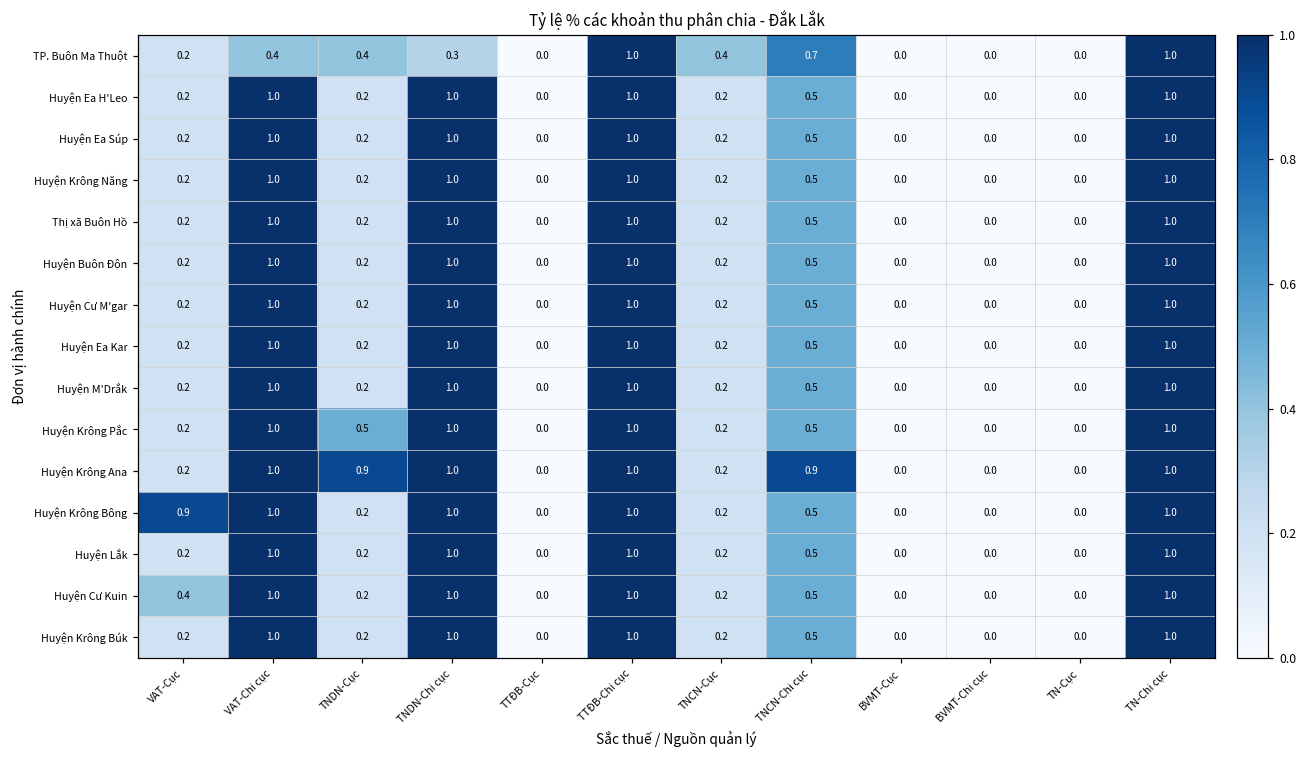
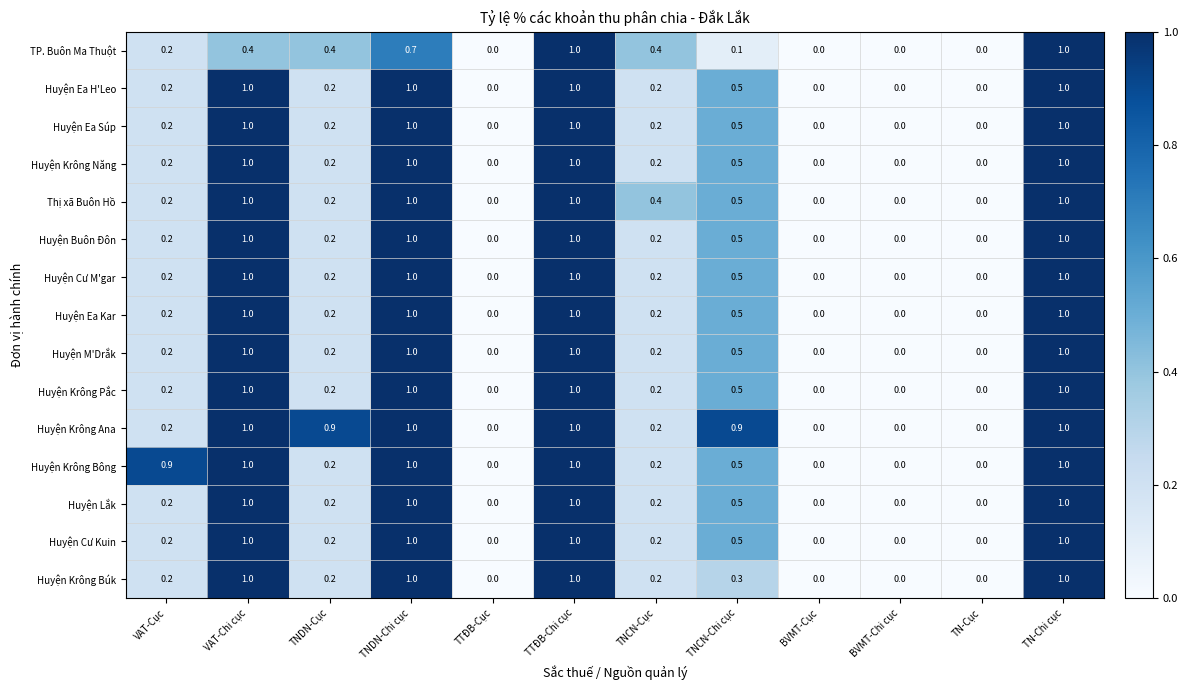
  {
    "TP. Buôn Ma Thuột": {
      "VAT-Cục": 0.2,
      "VAT-Chi cục": 0.4,
      "TNDN-Cục": 0.4,
-     "TNDN-Chi cục": 0.3,
+     "TNDN-Chi cục": 0.7,
      "TTĐB-Cục": 0.0,
      "TTĐB-Chi cục": 1.0,
      "TNCN-Cục": 0.4,
-     "TNCN-Chi cục": 0.7,
+     "TNCN-Chi cục": 0.1,
      "BVMT-Cục": 0.0,
      "BVMT-Chi cục": 0.0,
      "TN-Cục": 0.0,
      "TN-Chi cục": 1.0
    },
    "Huyện Ea H'Leo": {
      "VAT-Cục": 0.2,
      "VAT-Chi cục": 1.0,
      "TNDN-Cục": 0.2,
      "TNDN-Chi cục": 1.0,
      "TTĐB-Cục": 0.0,
      "TTĐB-Chi cục": 1.0,
      "TNCN-Cục": 0.2,
      "TNCN-Chi cục": 0.5,
      "BVMT-Cục": 0.0,
      "BVMT-Chi cục": 0.0,
      "TN-Cục": 0.0,
      "TN-Chi cục": 1.0
    },
    "Huyện Ea Súp": {
      "VAT-Cục": 0.2,
      "VAT-Chi cục": 1.0,
      "TNDN-Cục": 0.2,
      "TNDN-Chi cục": 1.0,
      "TTĐB-Cục": 0.0,
      "TTĐB-Chi cục": 1.0,
      "TNCN-Cục": 0.2,
      "TNCN-Chi cục": 0.5,
      "BVMT-Cục": 0.0,
      "BVMT-Chi cục": 0.0,
      "TN-Cục": 0.0,
      "TN-Chi cục": 1.0
    },
    "Huyện Krông Năng": {
      "VAT-Cục": 0.2,
      "VAT-Chi cục": 1.0,
      "TNDN-Cục": 0.2,
      "TNDN-Chi cục": 1.0,
      "TTĐB-Cục": 0.0,
      "TTĐB-Chi cục": 1.0,
      "TNCN-Cục": 0.2,
      "TNCN-Chi cục": 0.5,
      "BVMT-Cục": 0.0,
      "BVMT-Chi cục": 0.0,
      "TN-Cục": 0.0,
      "TN-Chi cục": 1.0
    },
    "Thị xã Buôn Hồ": {
      "VAT-Cục": 0.2,
      "VAT-Chi cục": 1.0,
      "TNDN-Cục": 0.2,
      "TNDN-Chi cục": 1.0,
      "TTĐB-Cục": 0.0,
      "TTĐB-Chi cục": 1.0,
-     "TNCN-Cục": 0.2,
+     "TNCN-Cục": 0.4,
      "TNCN-Chi cục": 0.5,
      "BVMT-Cục": 0.0,
      "BVMT-Chi cục": 0.0,
      "TN-Cục": 0.0,
      "TN-Chi cục": 1.0
    },
    "Huyện Buôn Đôn": {
      "VAT-Cục": 0.2,
      "VAT-Chi cục": 1.0,
      "TNDN-Cục": 0.2,
      "TNDN-Chi cục": 1.0,
      "TTĐB-Cục": 0.0,
      "TTĐB-Chi cục": 1.0,
      "TNCN-Cục": 0.2,
      "TNCN-Chi cục": 0.5,
      "BVMT-Cục": 0.0,
      "BVMT-Chi cục": 0.0,
      "TN-Cục": 0.0,
      "TN-Chi cục": 1.0
    },
    "Huyện Cư M'gar": {
      "VAT-Cục": 0.2,
      "VAT-Chi cục": 1.0,
      "TNDN-Cục": 0.2,
      "TNDN-Chi cục": 1.0,
      "TTĐB-Cục": 0.0,
      "TTĐB-Chi cục": 1.0,
      "TNCN-Cục": 0.2,
      "TNCN-Chi cục": 0.5,
      "BVMT-Cục": 0.0,
      "BVMT-Chi cục": 0.0,
      "TN-Cục": 0.0,
      "TN-Chi cục": 1.0
    },
    "Huyện Ea Kar": {
      "VAT-Cục": 0.2,
      "VAT-Chi cục": 1.0,
      "TNDN-Cục": 0.2,
      "TNDN-Chi cục": 1.0,
      "TTĐB-Cục": 0.0,
      "TTĐB-Chi cục": 1.0,
      "TNCN-Cục": 0.2,
      "TNCN-Chi cục": 0.5,
      "BVMT-Cục": 0.0,
      "BVMT-Chi cục": 0.0,
      "TN-Cục": 0.0,
      "TN-Chi cục": 1.0
    },
    "Huyện M'Drắk": {
      "VAT-Cục": 0.2,
      "VAT-Chi cục": 1.0,
      "TNDN-Cục": 0.2,
      "TNDN-Chi cục": 1.0,
      "TTĐB-Cục": 0.0,
      "TTĐB-Chi cục": 1.0,
      "TNCN-Cục": 0.2,
      "TNCN-Chi cục": 0.5,
      "BVMT-Cục": 0.0,
      "BVMT-Chi cục": 0.0,
      "TN-Cục": 0.0,
      "TN-Chi cục": 1.0
    },
    "Huyện Krông Pắc": {
      "VAT-Cục": 0.2,
      "VAT-Chi cục": 1.0,
-     "TNDN-Cục": 0.5,
+     "TNDN-Cục": 0.2,
      "TNDN-Chi cục": 1.0,
      "TTĐB-Cục": 0.0,
      "TTĐB-Chi cục": 1.0,
      "TNCN-Cục": 0.2,
      "TNCN-Chi cục": 0.5,
      "BVMT-Cục": 0.0,
      "BVMT-Chi cục": 0.0,
      "TN-Cục": 0.0,
      "TN-Chi cục": 1.0
    },
    "Huyện Krông Ana": {
      "VAT-Cục": 0.2,
      "VAT-Chi cục": 1.0,
      "TNDN-Cục": 0.9,
      "TNDN-Chi cục": 1.0,
      "TTĐB-Cục": 0.0,
      "TTĐB-Chi cục": 1.0,
      "TNCN-Cục": 0.2,
      "TNCN-Chi cục": 0.9,
      "BVMT-Cục": 0.0,
      "BVMT-Chi cục": 0.0,
      "TN-Cục": 0.0,
      "TN-Chi cục": 1.0
    },
    "Huyện Krông Bông": {
      "VAT-Cục": 0.9,
      "VAT-Chi cục": 1.0,
      "TNDN-Cục": 0.2,
      "TNDN-Chi cục": 1.0,
      "TTĐB-Cục": 0.0,
      "TTĐB-Chi cục": 1.0,
      "TNCN-Cục": 0.2,
      "TNCN-Chi cục": 0.5,
      "BVMT-Cục": 0.0,
      "BVMT-Chi cục": 0.0,
      "TN-Cục": 0.0,
      "TN-Chi cục": 1.0
    },
    "Huyện Lắk": {
      "VAT-Cục": 0.2,
      "VAT-Chi cục": 1.0,
      "TNDN-Cục": 0.2,
      "TNDN-Chi cục": 1.0,
      "TTĐB-Cục": 0.0,
      "TTĐB-Chi cục": 1.0,
      "TNCN-Cục": 0.2,
      "TNCN-Chi cục": 0.5,
      "BVMT-Cục": 0.0,
      "BVMT-Chi cục": 0.0,
      "TN-Cục": 0.0,
      "TN-Chi cục": 1.0
    },
    "Huyện Cư Kuin": {
-     "VAT-Cục": 0.4,
+     "VAT-Cục": 0.2,
      "VAT-Chi cục": 1.0,
      "TNDN-Cục": 0.2,
      "TNDN-Chi cục": 1.0,
      "TTĐB-Cục": 0.0,
      "TTĐB-Chi cục": 1.0,
      "TNCN-Cục": 0.2,
      "TNCN-Chi cục": 0.5,
      "BVMT-Cục": 0.0,
      "BVMT-Chi cục": 0.0,
      "TN-Cục": 0.0,
      "TN-Chi cục": 1.0
    },
    "Huyện Krông Búk": {
      "VAT-Cục": 0.2,
      "VAT-Chi cục": 1.0,
      "TNDN-Cục": 0.2,
      "TNDN-Chi cục": 1.0,
      "TTĐB-Cục": 0.0,
      "TTĐB-Chi cục": 1.0,
      "TNCN-Cục": 0.2,
-     "TNCN-Chi cục": 0.5,
+     "TNCN-Chi cục": 0.3,
      "BVMT-Cục": 0.0,
      "BVMT-Chi cục": 0.0,
      "TN-Cục": 0.0,
      "TN-Chi cục": 1.0
    }
  }
